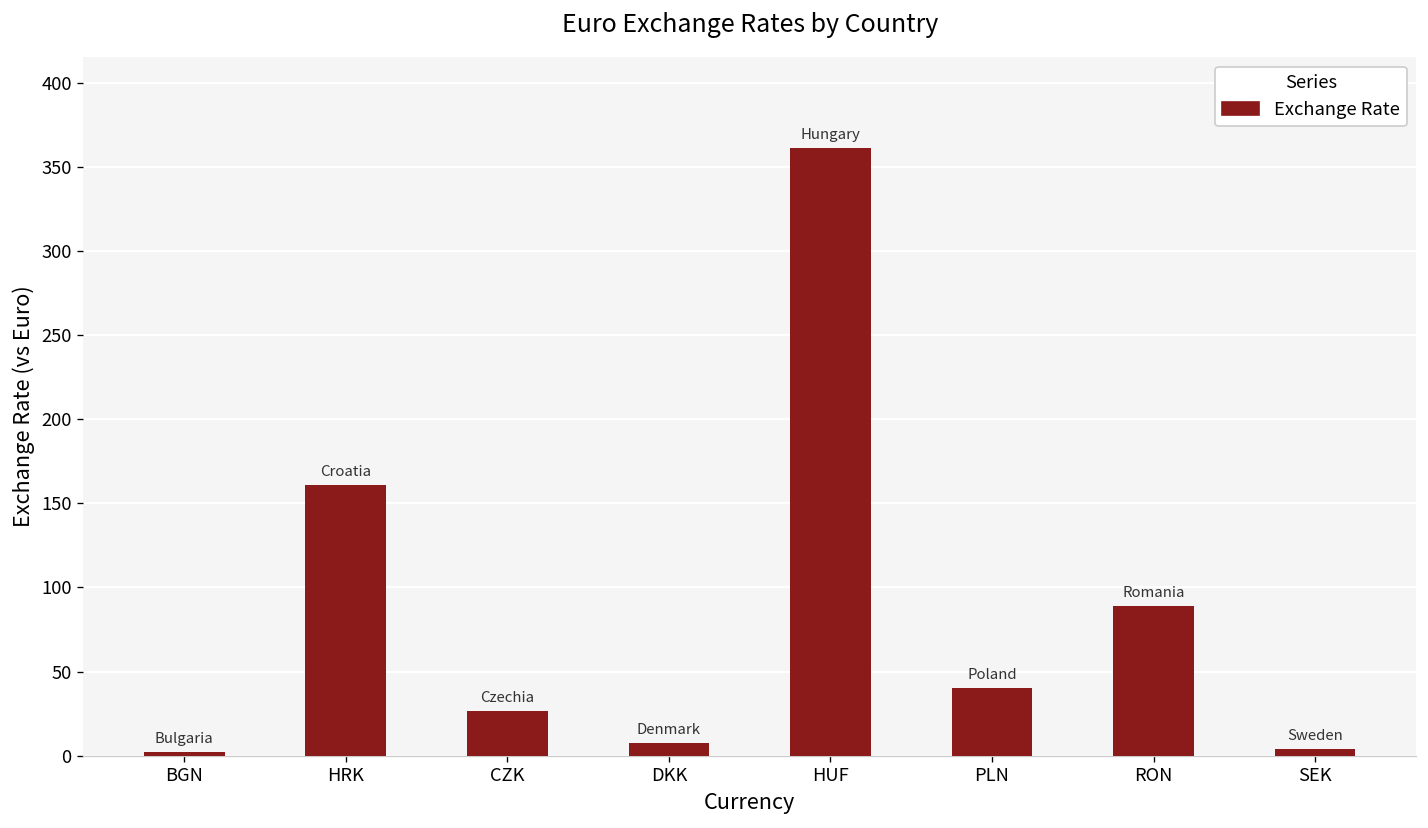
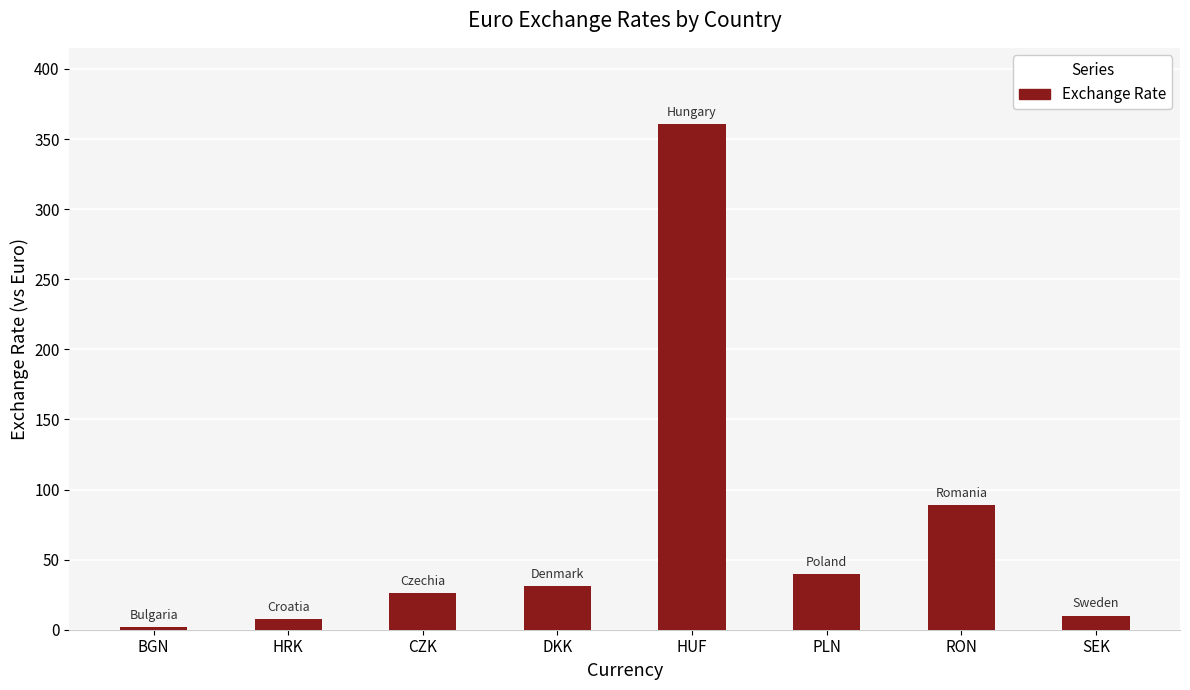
  {
    "BGN": 2,
-   "HRK": 161,
+   "HRK": 8,
    "CZK": 26,
-   "DKK": 7,
+   "DKK": 31,
    "HUF": 361,
    "PLN": 40,
    "RON": 89,
-   "SEK": 4
+   "SEK": 10
  }
